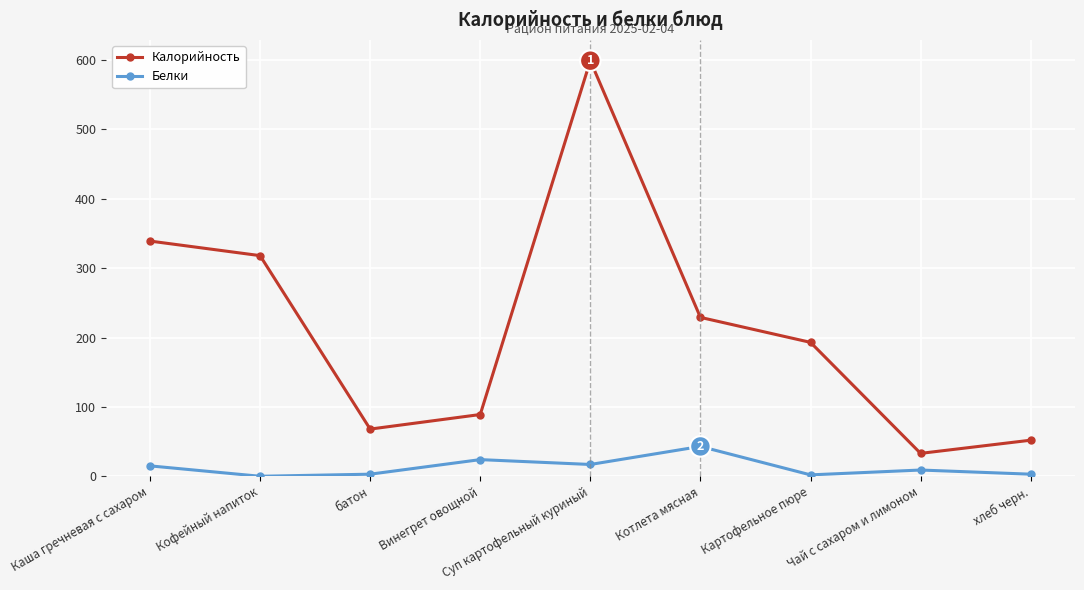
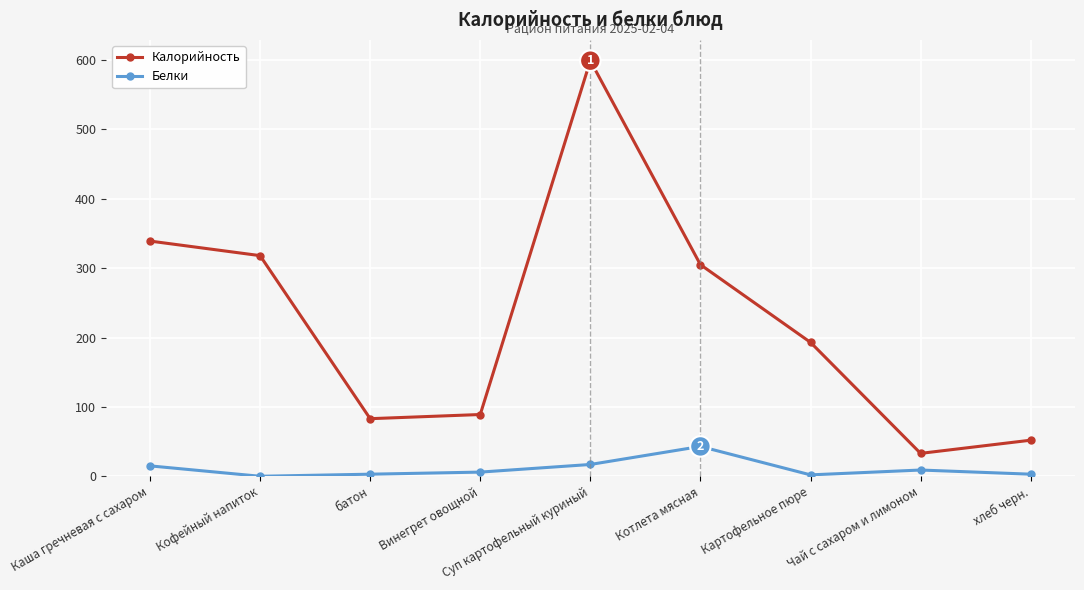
  {
    "Калорийность": {
      "Каша гречневая с сахаром": 340,
      "Кофейный напиток": 320,
-     "батон": 70,
+     "батон": 80,
      "Винегрет овощной": 90,
-     "Котлета мясная": 230,
+     "Котлета мясная": 310,
      "Картофельное пюре": 190,
      "Чай с сахаром и лимоном": 30,
      "хлеб черн.": 50
    },
    "Белки": {
      "Каша гречневая с сахаром": 20,
      "Кофейный напиток": 0,
      "батон": 0,
-     "Винегрет овощной": 20,
+     "Винегрет овощной": 10,
      "Суп картофельный куриный": 20,
      "Картофельное пюре": 0,
      "Чай с сахаром и лимоном": 10,
      "хлеб черн.": 0
    }
  }
